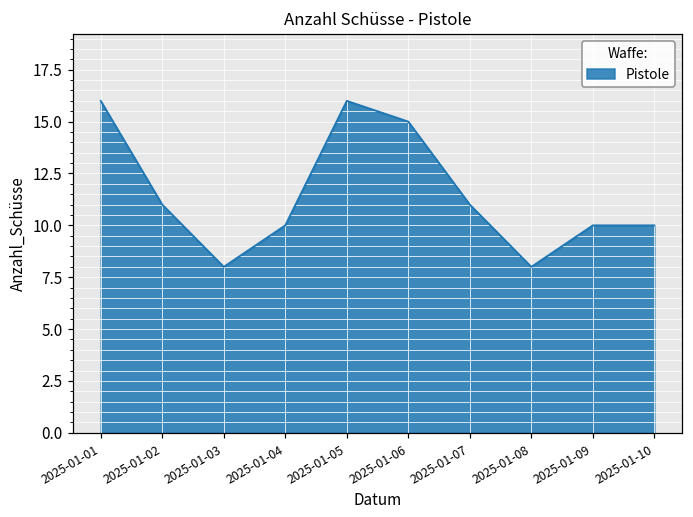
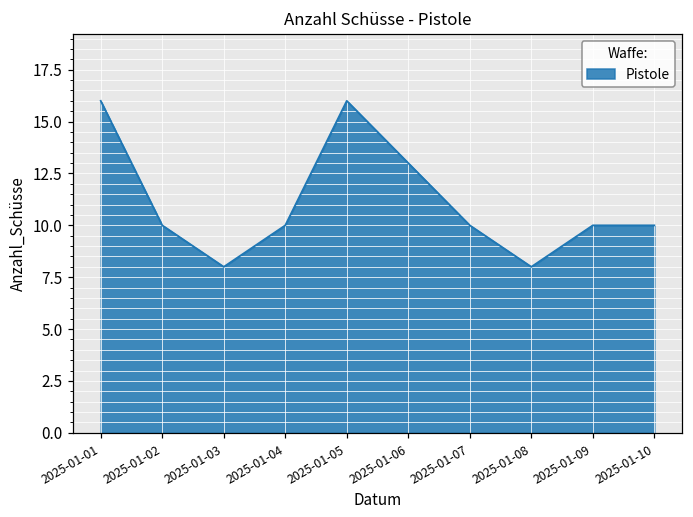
  {
    "2025-01-01": 16,
-   "2025-01-02": 11,
+   "2025-01-02": 10,
    "2025-01-03": 8,
    "2025-01-04": 10,
    "2025-01-05": 16,
-   "2025-01-06": 15,
-   "2025-01-07": 11,
+   "2025-01-06": 13,
+   "2025-01-07": 10,
    "2025-01-08": 8,
    "2025-01-09": 10,
    "2025-01-10": 10
  }
